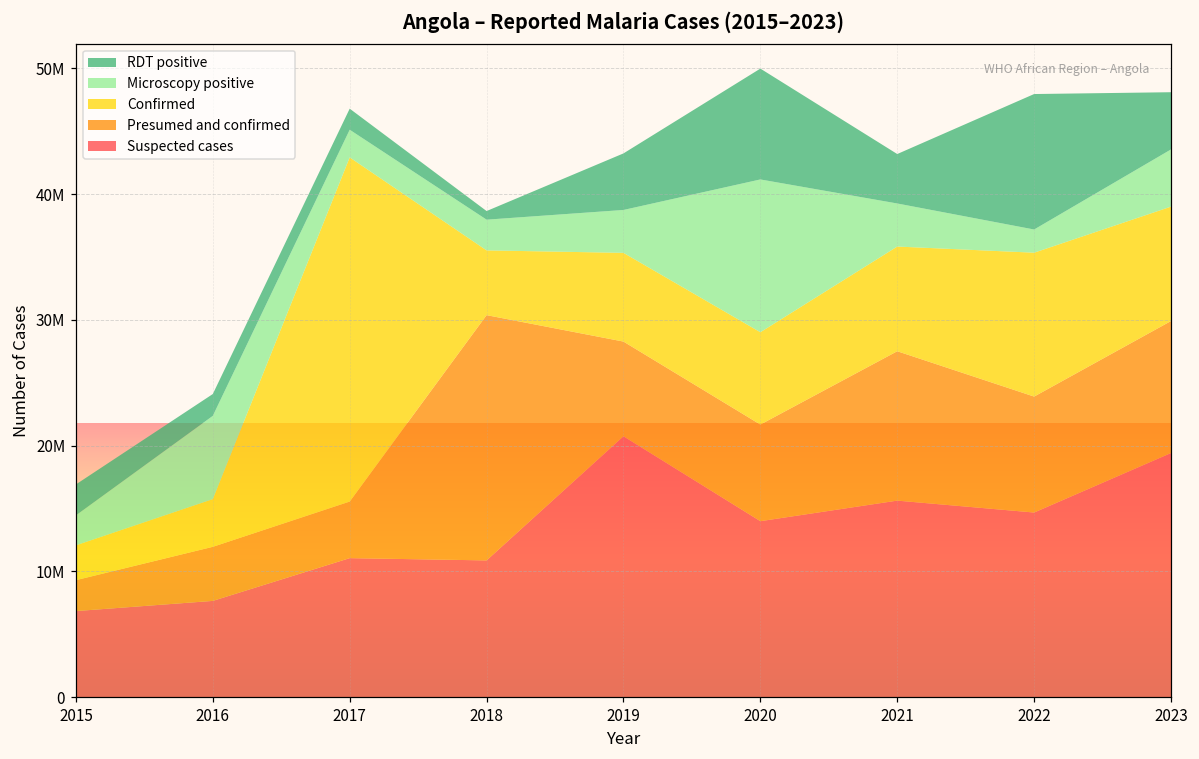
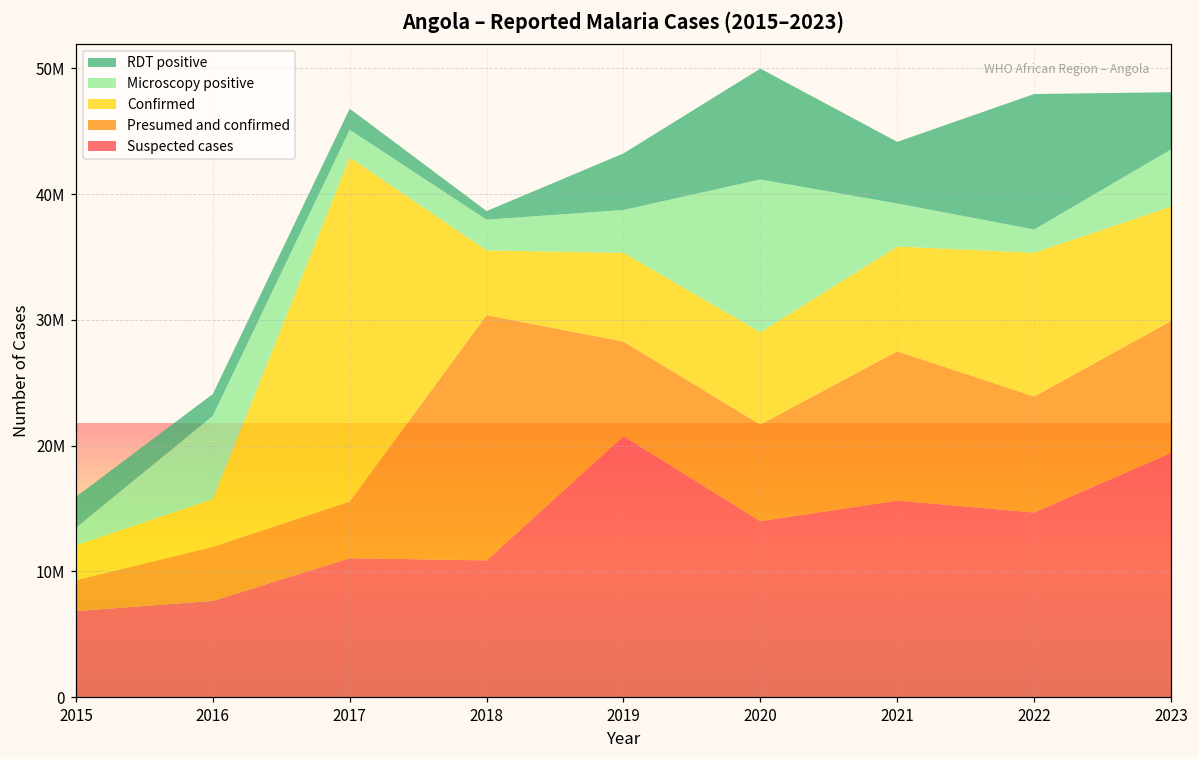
  {
    "Suspected cases": {
      "2015": 6800000,
      "2016": 7600000,
      "2017": 11100000,
      "2018": 10900000,
      "2019": 20700000,
      "2020": 14000000,
      "2021": 15600000,
      "2022": 14700000,
      "2023": 19400000
    },
    "Presumed and confirmed": {
      "2015": 2500000,
      "2016": 4300000,
      "2017": 4500000,
      "2018": 19500000,
      "2019": 7500000,
      "2020": 7700000,
      "2021": 11900000,
      "2022": 9200000,
      "2023": 10500000
    },
    "Confirmed": {
      "2015": 2800000,
      "2016": 3800000,
      "2017": 27400000,
      "2018": 5200000,
      "2019": 7100000,
      "2020": 7300000,
      "2021": 8300000,
      "2022": 11400000,
      "2023": 9100000
    },
    "Microscopy positive": {
-     "2015": 2400000,
+     "2015": 1400000,
      "2016": 6600000,
      "2017": 2200000,
      "2018": 2400000,
      "2019": 3400000,
      "2020": 12200000,
      "2021": 3400000,
      "2022": 1800000,
      "2023": 4500000
    },
    "RDT positive": {
      "2015": 2500000,
      "2016": 1700000,
      "2017": 1700000,
      "2018": 700000,
      "2019": 4500000,
      "2020": 8800000,
-     "2021": 3900000,
+     "2021": 4900000,
      "2022": 10800000,
      "2023": 4500000
    }
  }
